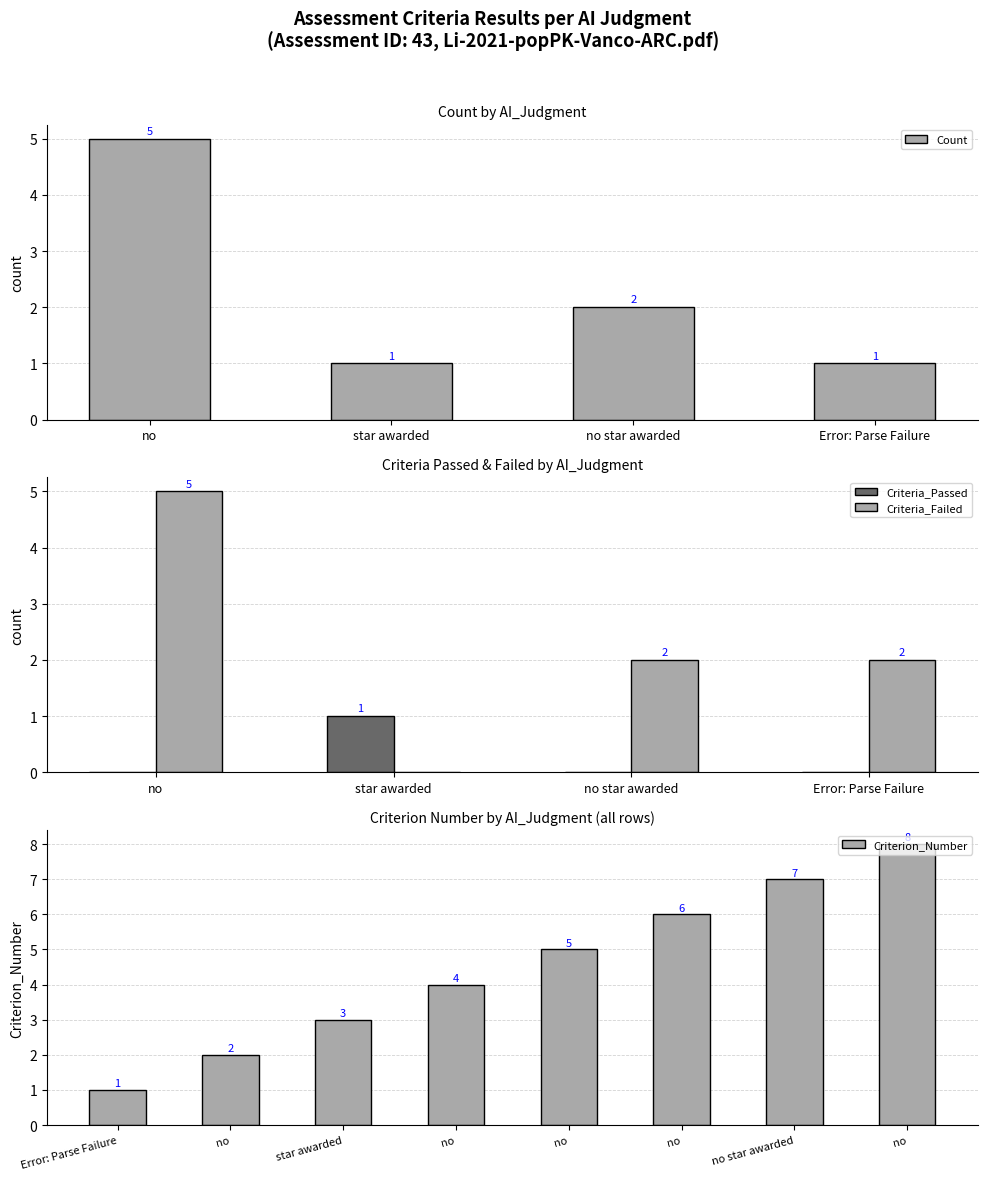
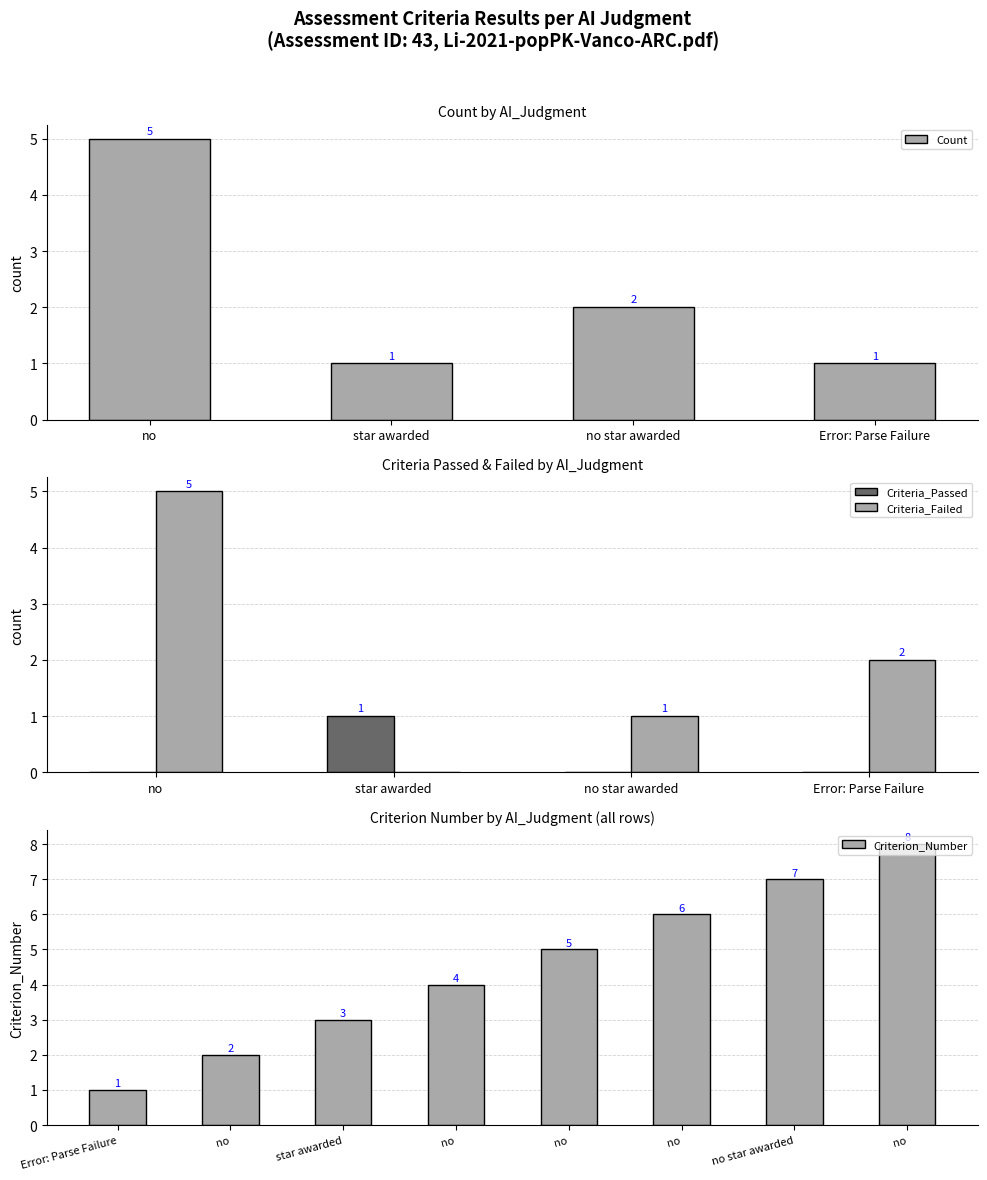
  {
    "Count by AI_Judgment": {
      "no": 5,
      "star awarded": 1,
      "no star awarded": 2,
      "Error: Parse Failure": 1
    },
    "Criteria Passed & Failed by AI_Judgment": {
      "Criteria_Passed": {
        "star awarded": 1
      },
      "Criteria_Failed": {
        "no": 5,
-       "no star awarded": 2,
+       "no star awarded": 1,
        "Error: Parse Failure": 2
      }
    },
    "Criterion Number by AI_Judgment (all rows)": {
      "Error: Parse Failure": 1,
      "star awarded": 3,
      "no star awarded": 7
    }
  }
